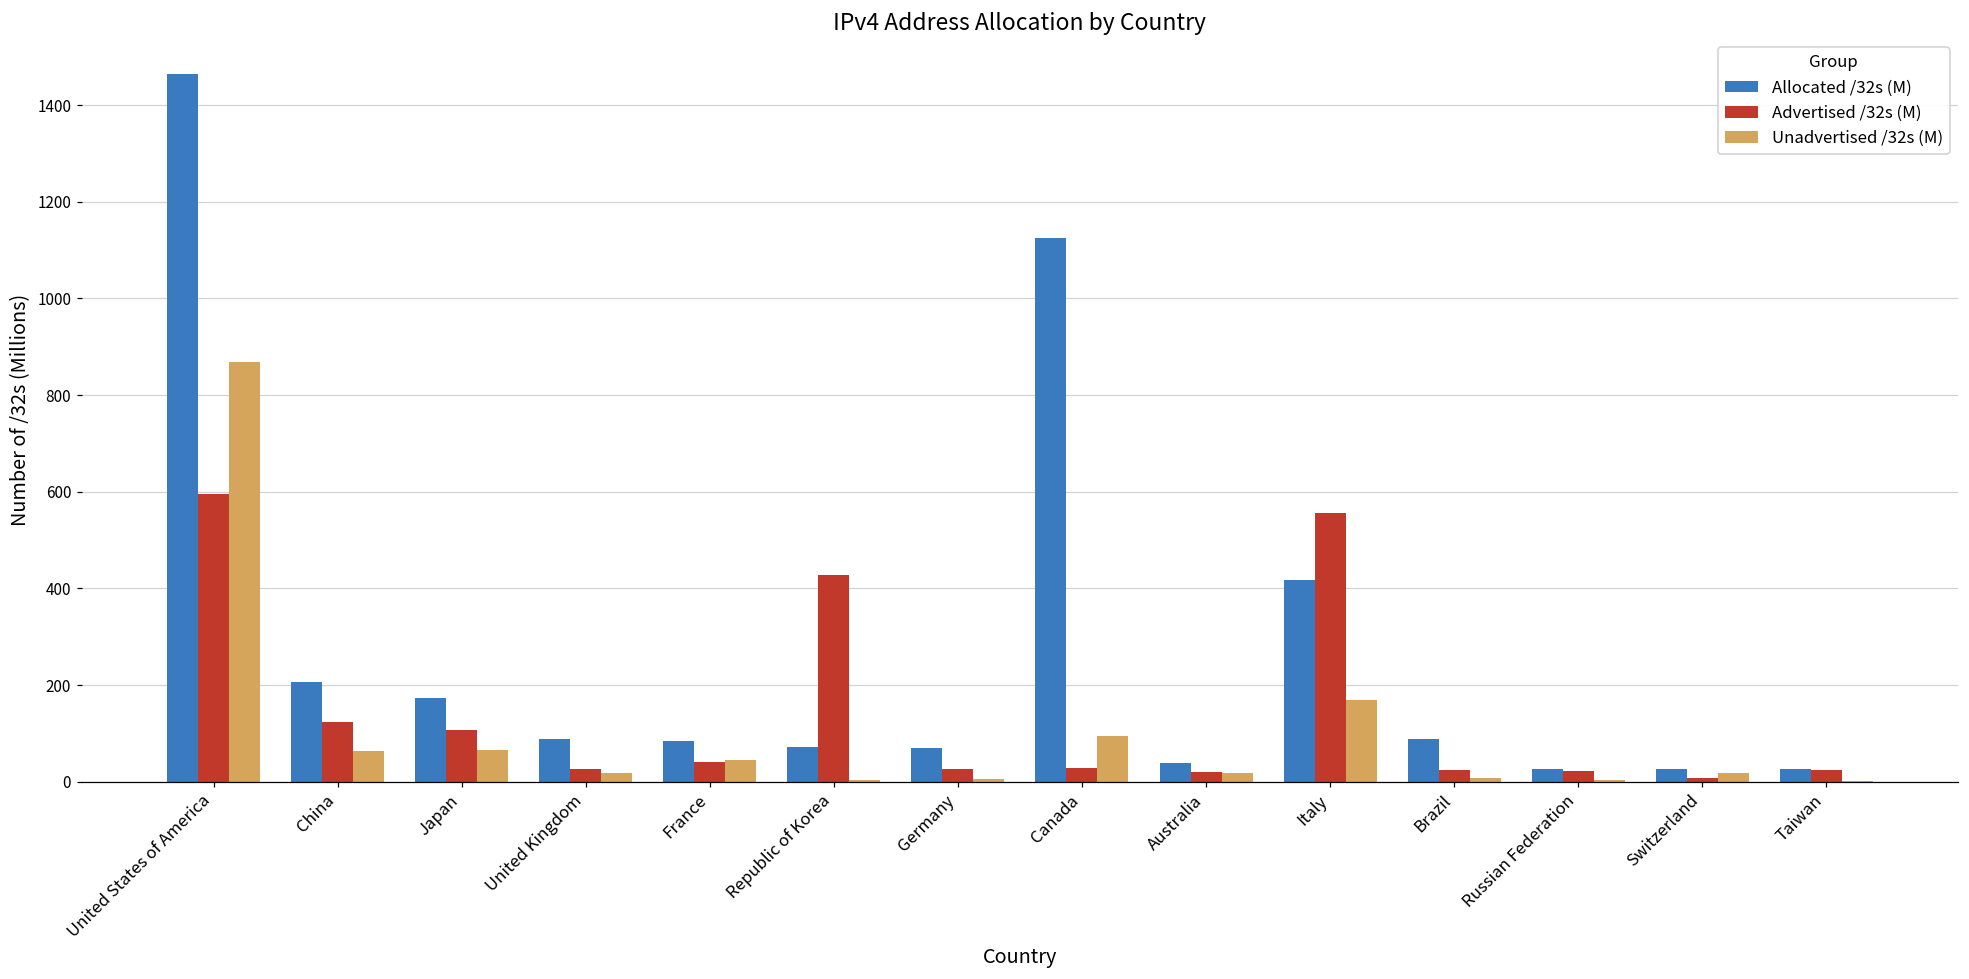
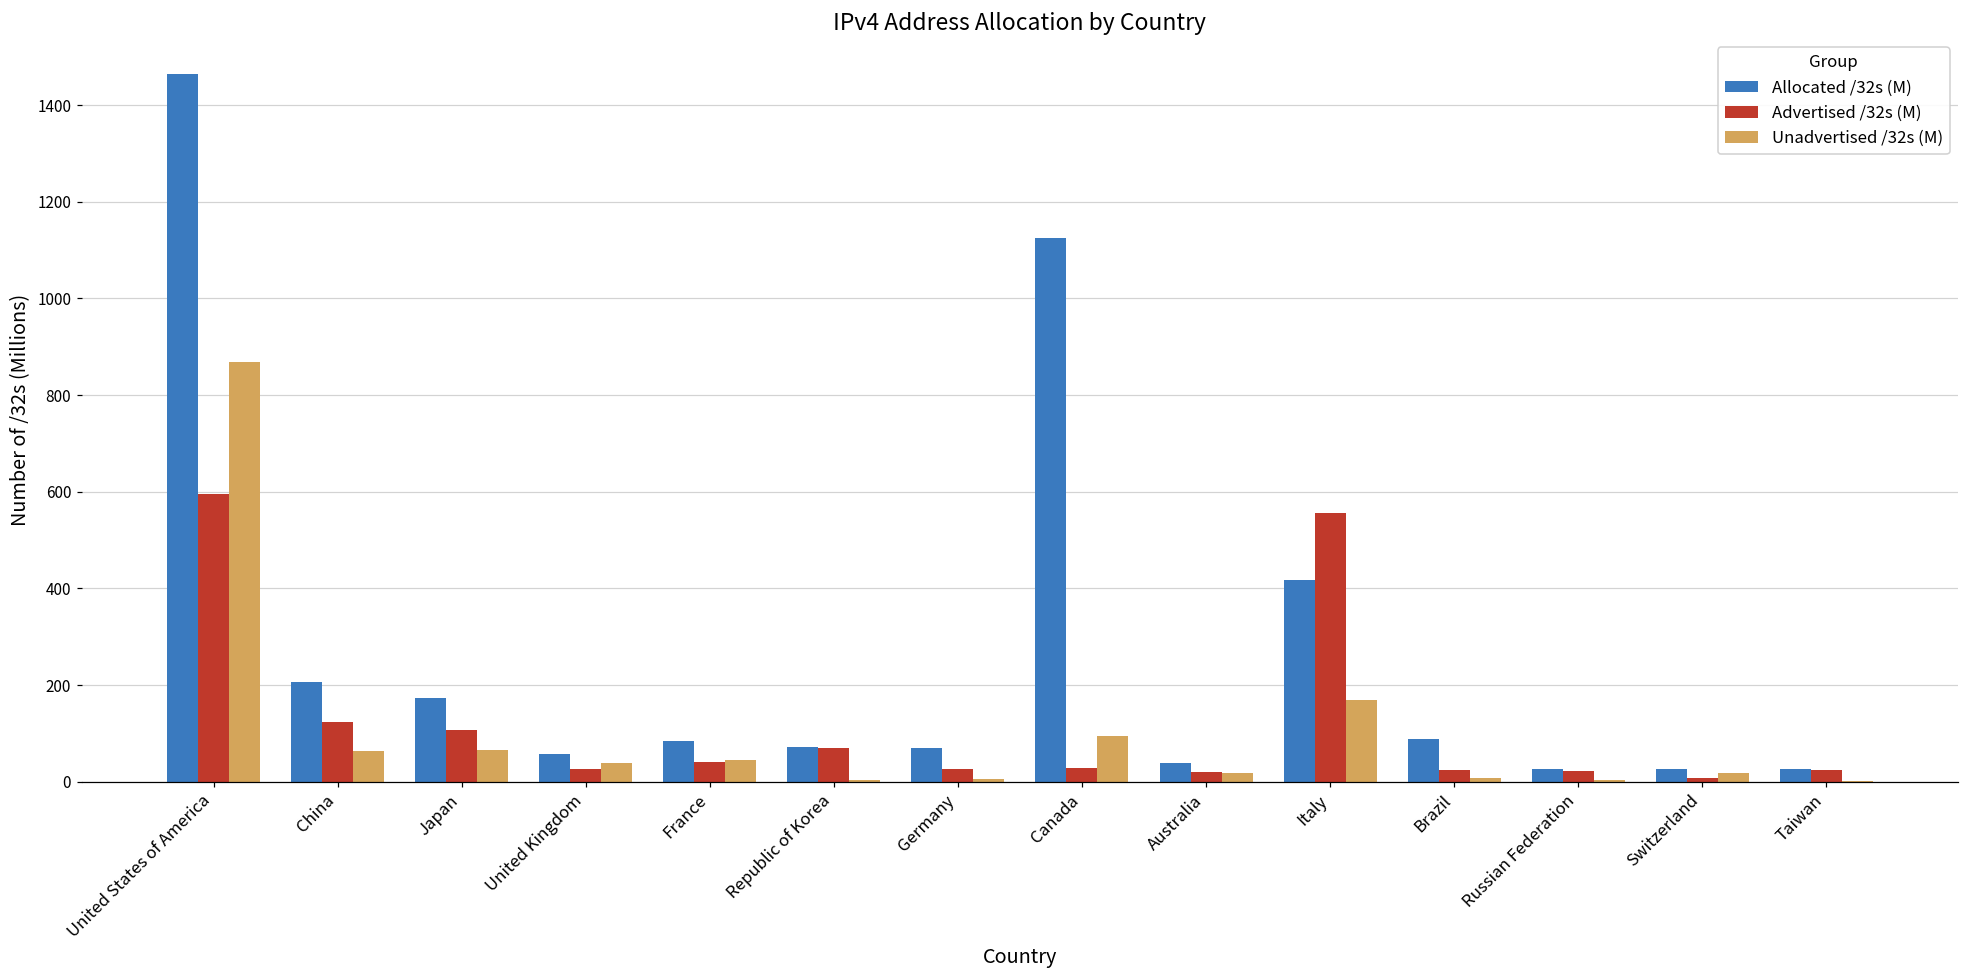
  {
    "Allocated /32s (M)": {
      "United States of America": 1460,
      "China": 210,
      "Japan": 170,
-     "United Kingdom": 90,
+     "United Kingdom": 60,
      "France": 90,
      "Republic of Korea": 70,
      "Germany": 70,
      "Canada": 1120,
      "Australia": 40,
      "Italy": 420,
      "Brazil": 90,
      "Russian Federation": 30,
      "Switzerland": 30,
      "Taiwan": 30
    },
    "Advertised /32s (M)": {
      "United States of America": 590,
      "China": 120,
      "Japan": 110,
      "United Kingdom": 30,
      "France": 40,
-     "Republic of Korea": 430,
+     "Republic of Korea": 70,
      "Germany": 30,
      "Canada": 30,
      "Australia": 20,
      "Italy": 560,
      "Brazil": 20,
      "Russian Federation": 20,
      "Switzerland": 10,
      "Taiwan": 20
    },
    "Unadvertised /32s (M)": {
      "United States of America": 870,
      "China": 60,
      "Japan": 70,
-     "United Kingdom": 20,
+     "United Kingdom": 40,
      "France": 40,
      "Canada": 90,
      "Australia": 20,
      "Italy": 170,
      "Brazil": 10,
      "Switzerland": 20
    }
  }
